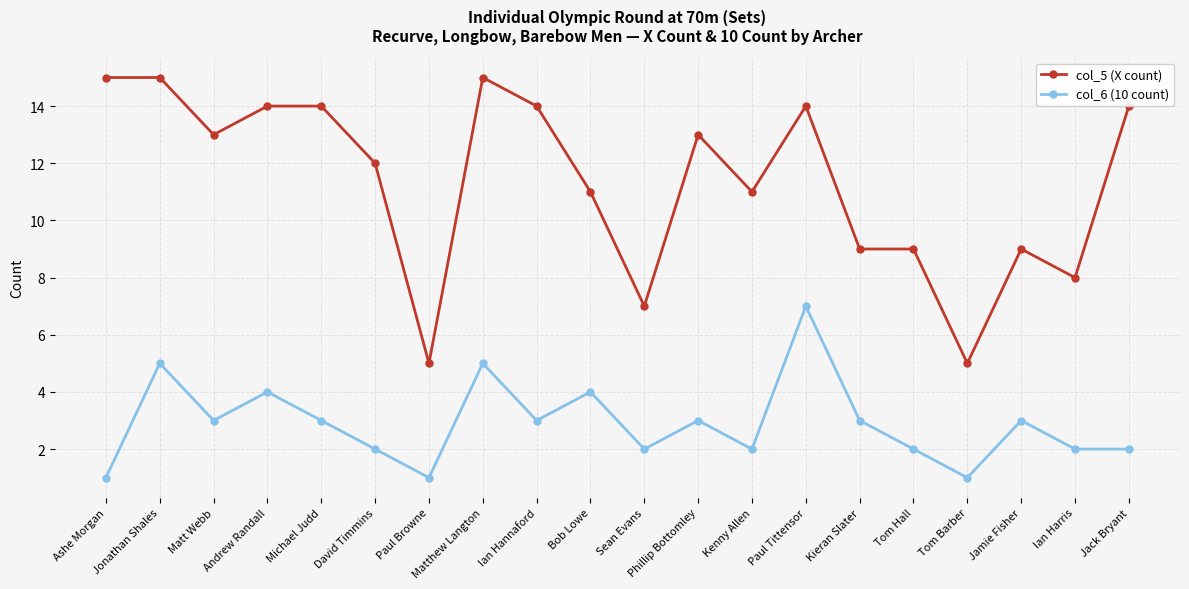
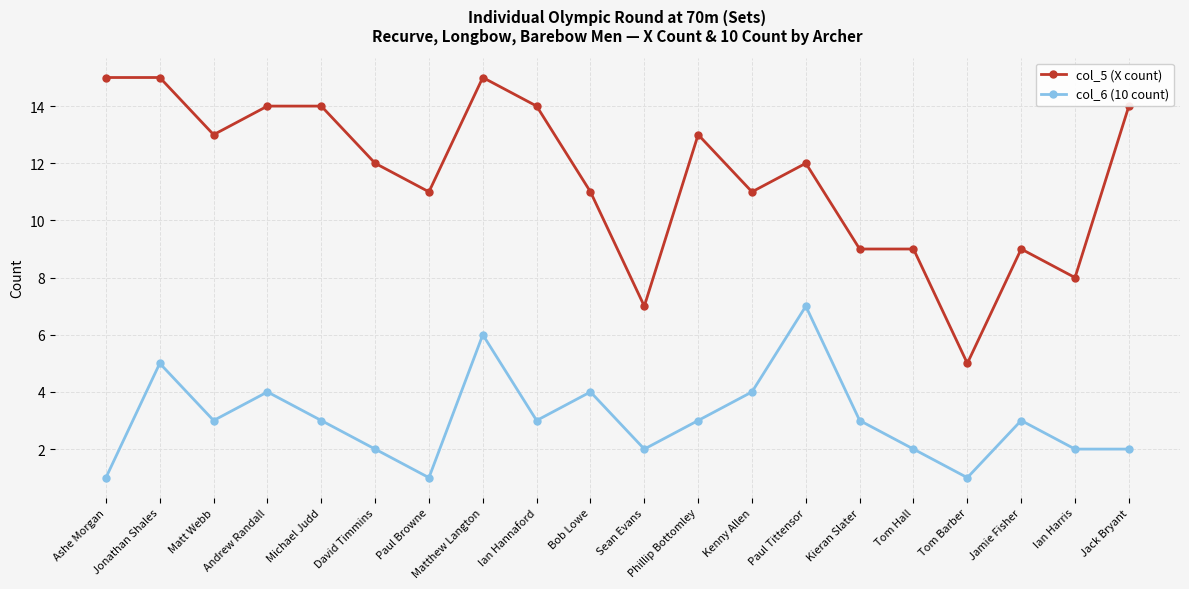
  {
    "col_5 (X count)": {
      "Ashe Morgan": 15,
      "Jonathan Shales": 15,
      "Matt Webb": 13,
      "Andrew Randall": 14,
      "Michael Judd": 14,
      "David Timmins": 12,
-     "Paul Browne": 5,
+     "Paul Browne": 11,
      "Matthew Langton": 15,
      "Ian Hannaford": 14,
      "Bob Lowe": 11,
      "Sean Evans": 7,
      "Phillip Bottomley": 13,
      "Kenny Allen": 11,
-     "Paul Tittensor": 14,
+     "Paul Tittensor": 12,
      "Kieran Slater": 9,
      "Tom Hall": 9,
      "Tom Barber": 5,
      "Jamie Fisher": 9,
      "Ian Harris": 8,
      "Jack Bryant": 14
    },
    "col_6 (10 count)": {
      "Ashe Morgan": 1,
      "Jonathan Shales": 5,
      "Matt Webb": 3,
      "Andrew Randall": 4,
      "Michael Judd": 3,
      "David Timmins": 2,
      "Paul Browne": 1,
-     "Matthew Langton": 5,
+     "Matthew Langton": 6,
      "Ian Hannaford": 3,
      "Bob Lowe": 4,
      "Sean Evans": 2,
      "Phillip Bottomley": 3,
-     "Kenny Allen": 2,
+     "Kenny Allen": 4,
      "Paul Tittensor": 7,
      "Kieran Slater": 3,
      "Tom Hall": 2,
      "Tom Barber": 1,
      "Jamie Fisher": 3,
      "Ian Harris": 2,
      "Jack Bryant": 2
    }
  }
